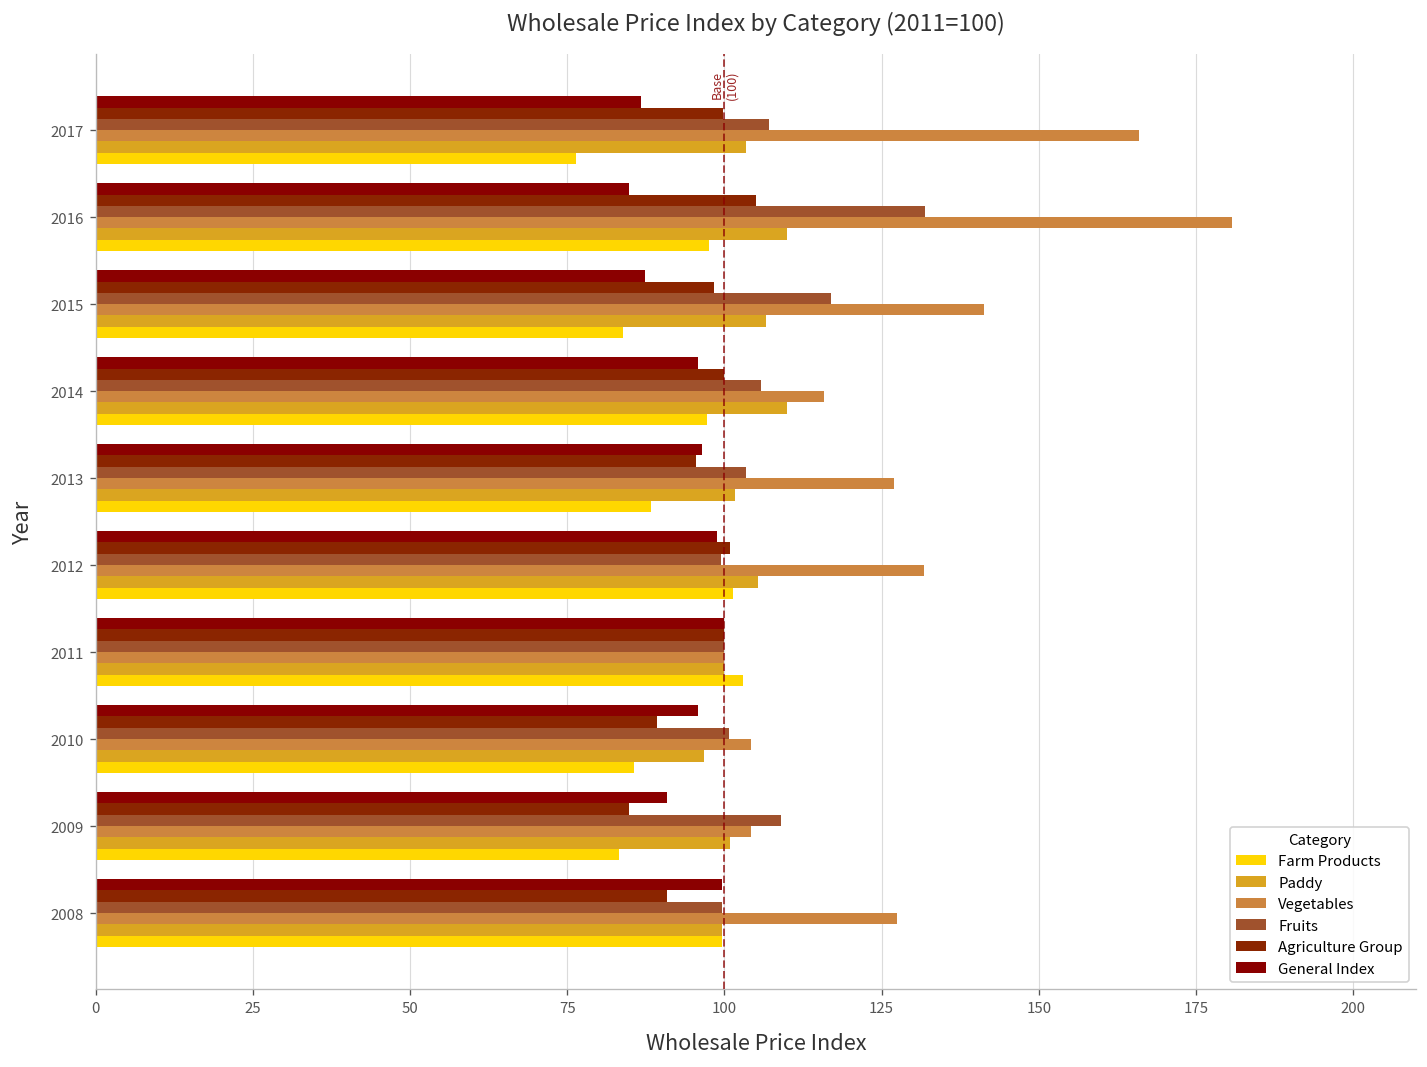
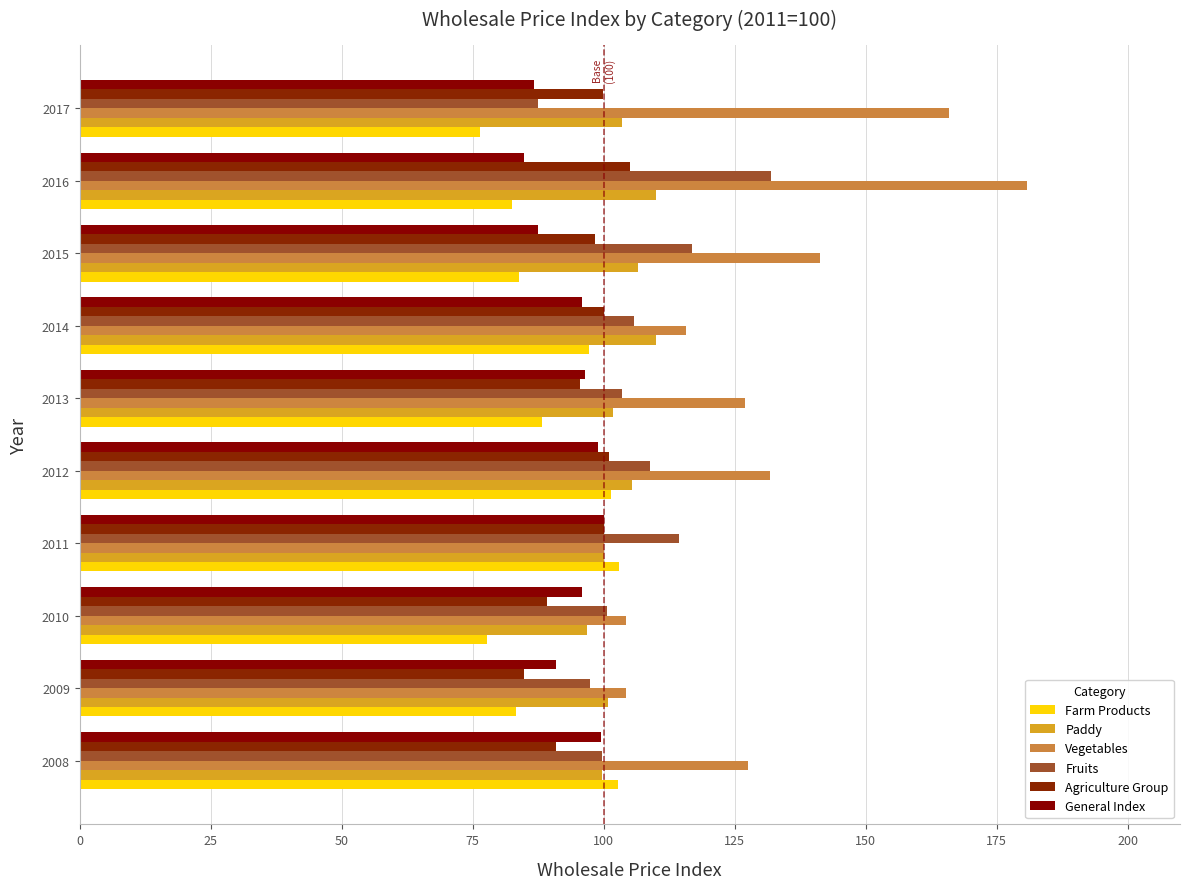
  {
    "Farm Products": {
      "2017": 76,
-     "2016": 98,
+     "2016": 83,
      "2015": 84,
      "2014": 97,
      "2013": 88,
      "2012": 101,
      "2011": 103,
-     "2010": 86,
+     "2010": 78,
      "2009": 83,
-     "2008": 100
+     "2008": 103
    },
    "Fruits": {
-     "2017": 107,
+     "2017": 87,
      "2016": 132,
      "2015": 117,
      "2014": 106,
      "2013": 103,
-     "2012": 99,
-     "2011": 100,
+     "2012": 109,
+     "2011": 114,
      "2010": 101,
-     "2009": 109,
+     "2009": 97,
      "2008": 100
    }
  }
